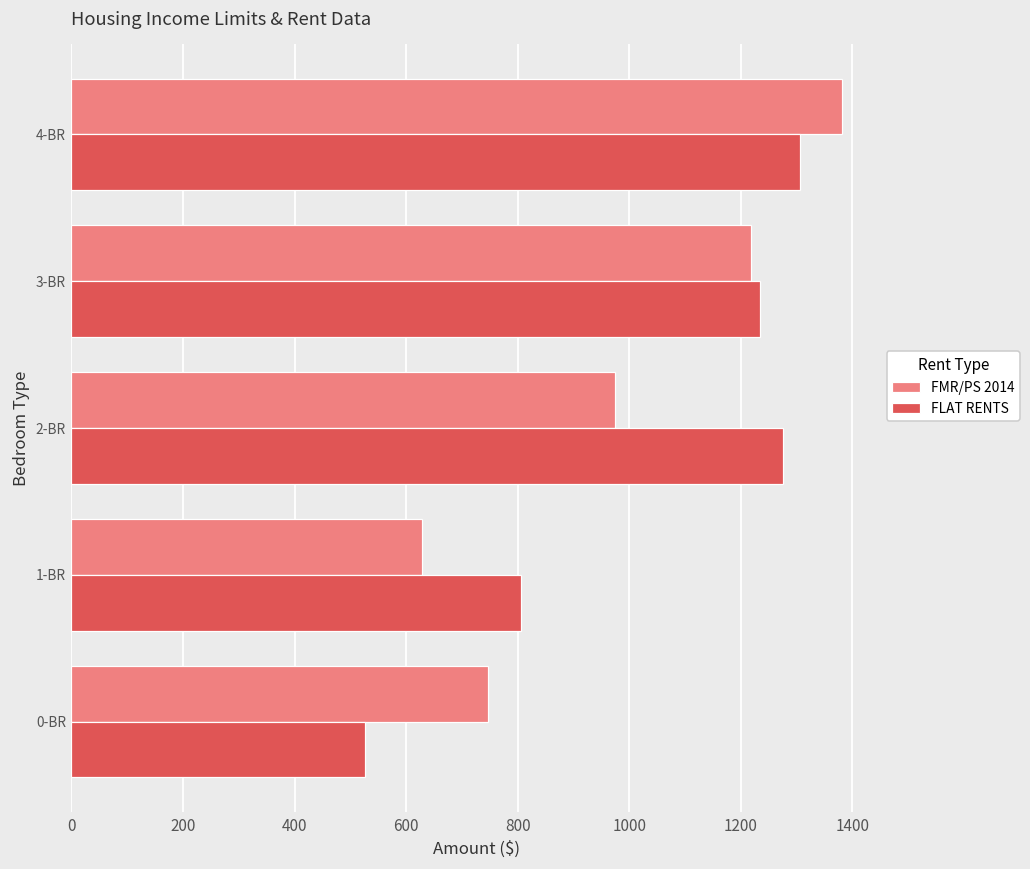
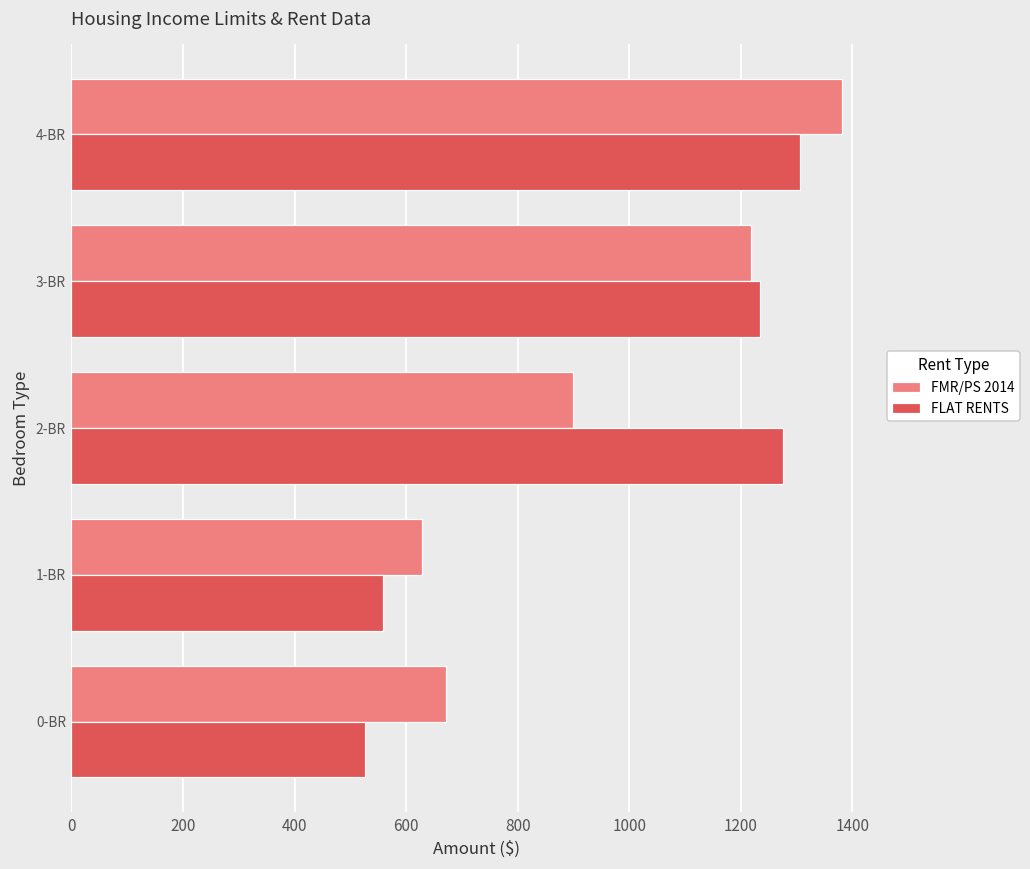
  {
    "FMR/PS 2014": {
      "4-BR": 1380,
      "3-BR": 1220,
-     "2-BR": 970,
+     "2-BR": 900,
      "1-BR": 630,
-     "0-BR": 750
+     "0-BR": 670
    },
    "FLAT RENTS": {
      "4-BR": 1310,
      "3-BR": 1230,
      "2-BR": 1280,
-     "1-BR": 810,
+     "1-BR": 560,
      "0-BR": 530
    }
  }
